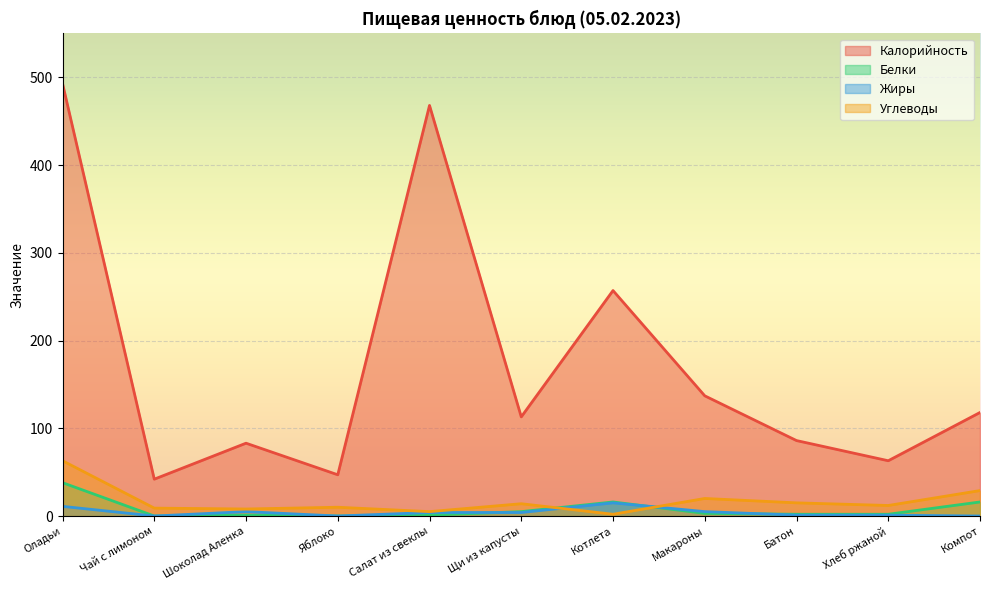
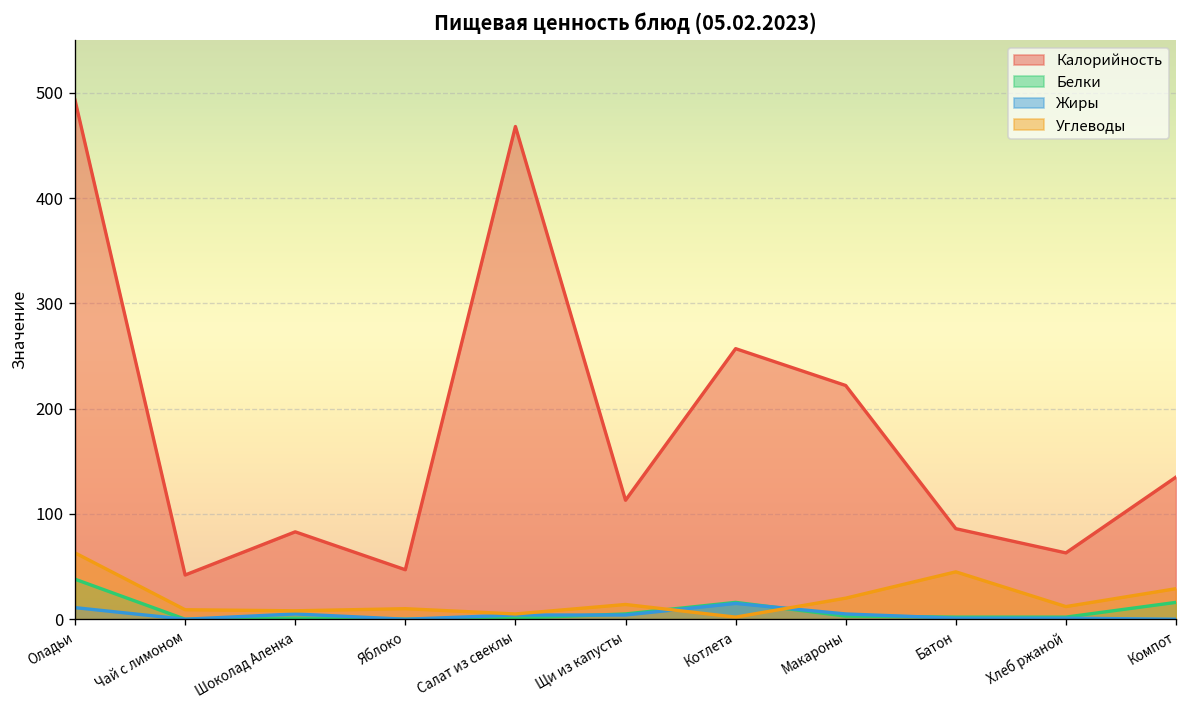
  {
    "Калорийность": {
      "Оладьи": 490,
      "Чай с лимоном": 40,
      "Шоколад Аленка": 80,
      "Яблоко": 50,
      "Салат из свеклы": 470,
      "Щи из капусты": 110,
      "Котлета": 260,
-     "Макароны": 140,
+     "Макароны": 220,
      "Батон": 90,
      "Хлеб ржаной": 60,
-     "Компот": 120
+     "Компот": 140
    },
    "Белки": {
      "Оладьи": 40,
      "Шоколад Аленка": 0,
      "Салат из свеклы": 0,
      "Компот": 20
    },
    "Жиры": {
      "Оладьи": 10,
      "Шоколад Аленка": 10,
      "Компот": 0
    },
    "Углеводы": {
      "Оладьи": 60,
      "Чай с лимоном": 10,
      "Шоколад Аленка": 10,
      "Яблоко": 10,
      "Щи из капусты": 10,
      "Котлета": 0,
      "Макароны": 20,
-     "Батон": 20,
+     "Батон": 50,
      "Хлеб ржаной": 10,
      "Компот": 30
    }
  }
